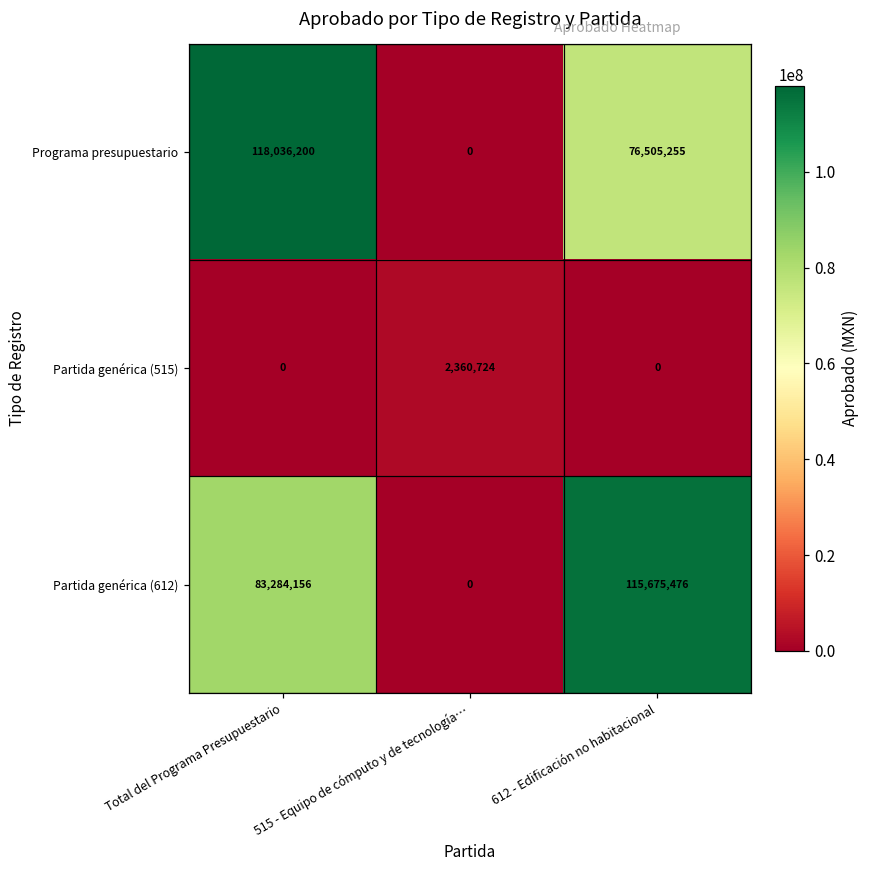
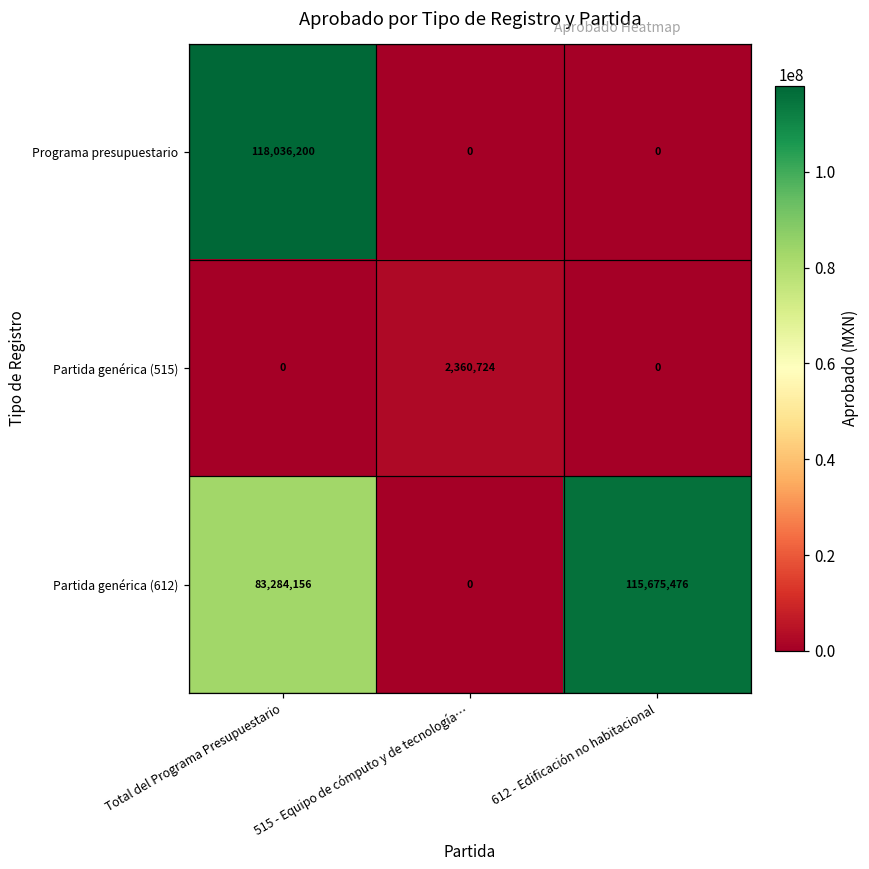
  {
    "Programa presupuestario": {
      "Total del Programa Presupuestario": "118,036,200",
      "515 - Equipo de cómputo y de tecnología…": "0",
-     "612 - Edificación no habitacional": "76,505,255"
+     "612 - Edificación no habitacional": "0"
    },
    "Partida genérica (515)": {
      "Total del Programa Presupuestario": "0",
      "515 - Equipo de cómputo y de tecnología…": "2,360,724",
      "612 - Edificación no habitacional": "0"
    },
    "Partida genérica (612)": {
      "Total del Programa Presupuestario": "83,284,156",
      "515 - Equipo de cómputo y de tecnología…": "0",
      "612 - Edificación no habitacional": "115,675,476"
    }
  }
